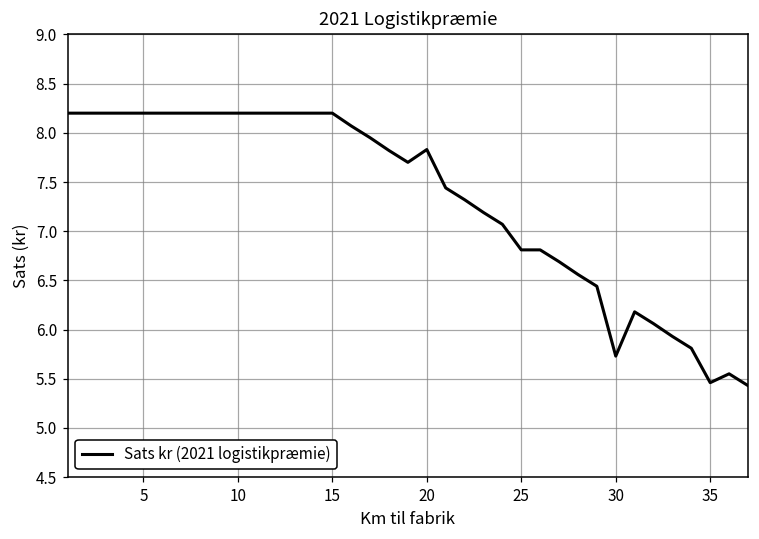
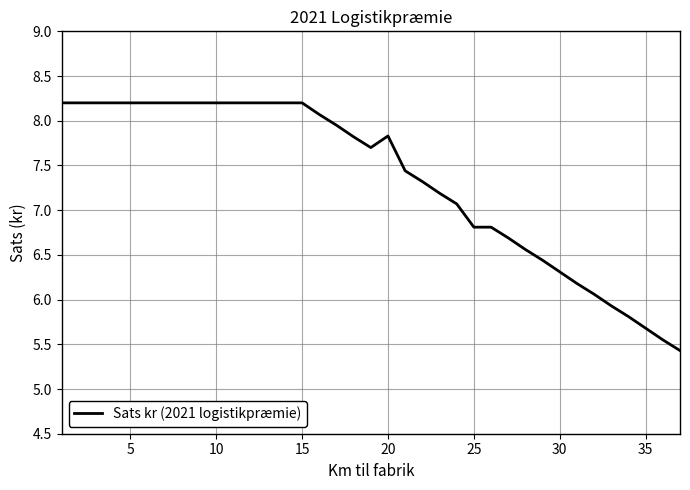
  {
    "5": 8.2,
    "10": 8.2,
    "15": 8.2,
    "20": 7.8,
    "25": 6.8,
-   "30": 5.7,
-   "35": 5.5
+   "30": 6.3,
+   "35": 5.7
  }
